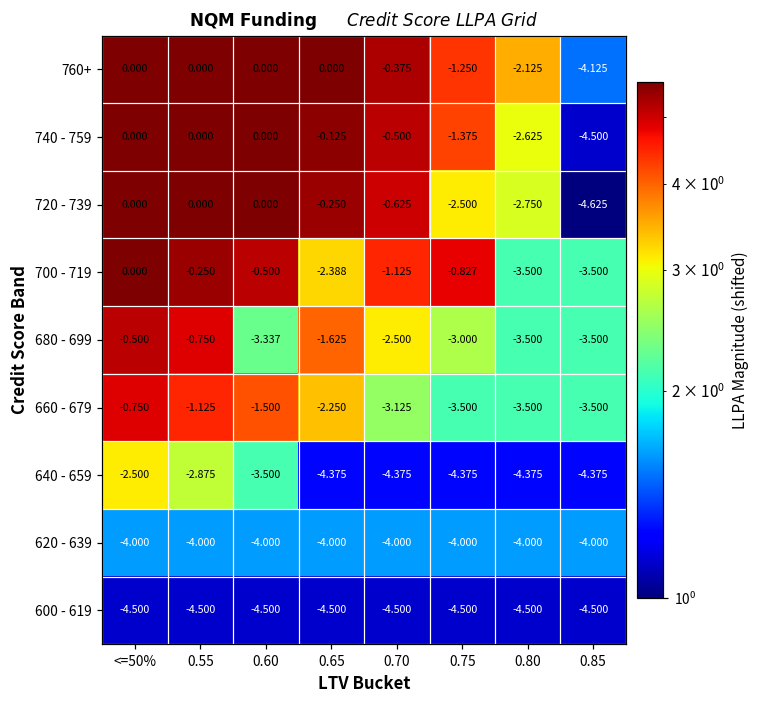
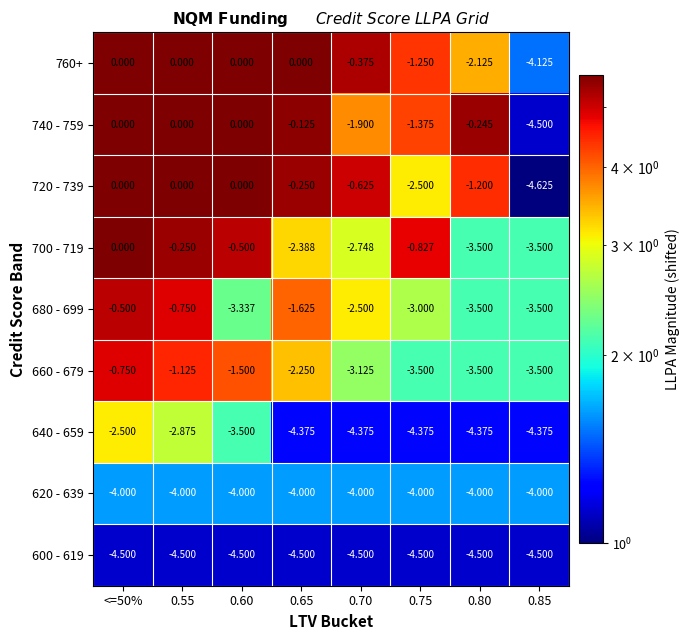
  {
    "760+": {
      "<=50%": 0.000,
      "0.55": 0.000,
      "0.60": 0.000,
      "0.65": 0.000,
      "0.70": -0.375,
      "0.75": -1.250,
      "0.80": -2.125,
      "0.85": -4.125
    },
    "740 - 759": {
      "<=50%": 0.000,
      "0.55": 0.000,
      "0.60": 0.000,
      "0.65": -0.125,
-     "0.70": -0.500,
+     "0.70": -1.900,
      "0.75": -1.375,
-     "0.80": -2.625,
+     "0.80": -0.245,
      "0.85": -4.500
    },
    "720 - 739": {
      "<=50%": 0.000,
      "0.55": 0.000,
      "0.60": 0.000,
      "0.65": -0.250,
      "0.70": -0.625,
      "0.75": -2.500,
-     "0.80": -2.750,
+     "0.80": -1.200,
      "0.85": -4.625
    },
    "700 - 719": {
      "<=50%": 0.000,
      "0.55": -0.250,
      "0.60": -0.500,
      "0.65": -2.388,
-     "0.70": -1.125,
+     "0.70": -2.748,
      "0.75": -0.827,
      "0.80": -3.500,
      "0.85": -3.500
    },
    "680 - 699": {
      "<=50%": -0.500,
      "0.55": -0.750,
      "0.60": -3.337,
      "0.65": -1.625,
      "0.70": -2.500,
      "0.75": -3.000,
      "0.80": -3.500,
      "0.85": -3.500
    },
    "660 - 679": {
      "<=50%": -0.750,
      "0.55": -1.125,
      "0.60": -1.500,
      "0.65": -2.250,
      "0.70": -3.125,
      "0.75": -3.500,
      "0.80": -3.500,
      "0.85": -3.500
    },
    "640 - 659": {
      "<=50%": -2.500,
      "0.55": -2.875,
      "0.60": -3.500,
      "0.65": -4.375,
      "0.70": -4.375,
      "0.75": -4.375,
      "0.80": -4.375,
      "0.85": -4.375
    },
    "620 - 639": {
      "<=50%": -4.000,
      "0.55": -4.000,
      "0.60": -4.000,
      "0.65": -4.000,
      "0.70": -4.000,
      "0.75": -4.000,
      "0.80": -4.000,
      "0.85": -4.000
    },
    "600 - 619": {
      "<=50%": -4.500,
      "0.55": -4.500,
      "0.60": -4.500,
      "0.65": -4.500,
      "0.70": -4.500,
      "0.75": -4.500,
      "0.80": -4.500,
      "0.85": -4.500
    }
  }
